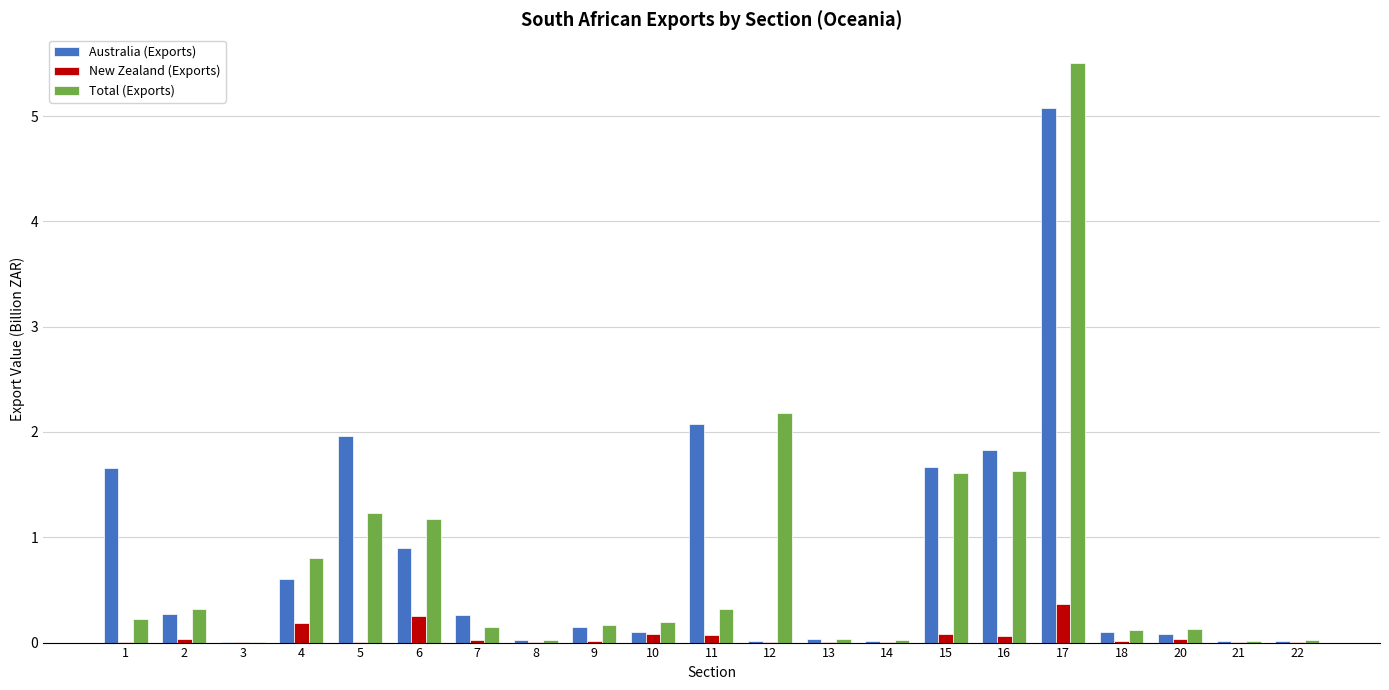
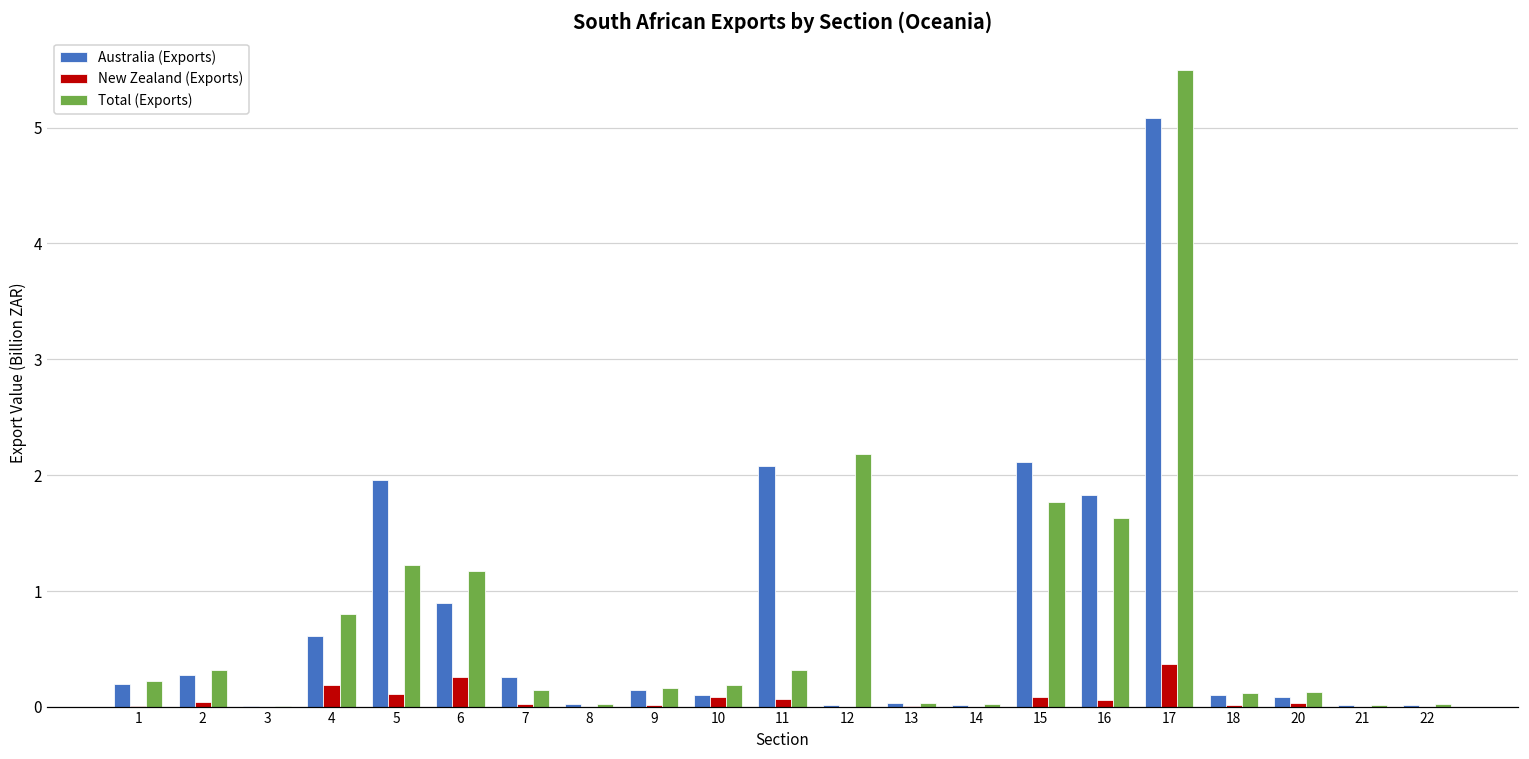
  {
    "Australia (Exports)": {
-     "1": 1.66,
+     "1": 0.20,
      "2": 0.27,
      "4": 0.61,
      "5": 1.96,
      "6": 0.90,
      "7": 0.26,
      "8": 0.03,
      "9": 0.14,
      "10": 0.10,
      "11": 2.08,
      "13": 0.03,
-     "15": 1.67,
+     "15": 2.11,
      "16": 1.83,
      "17": 5.08,
      "18": 0.10,
      "20": 0.08
    },
    "New Zealand (Exports)": {
      "2": 0.04,
      "4": 0.19,
-     "5": 0.01,
+     "5": 0.11,
      "6": 0.26,
      "10": 0.08,
      "11": 0.07,
      "15": 0.08,
      "16": 0.06,
      "17": 0.37,
      "20": 0.04
    },
    "Total (Exports)": {
      "1": 0.22,
      "2": 0.32,
      "4": 0.81,
      "5": 1.23,
      "6": 1.17,
      "7": 0.15,
      "8": 0.03,
      "9": 0.17,
      "10": 0.19,
      "11": 0.32,
      "12": 2.18,
      "13": 0.04,
-     "15": 1.61,
+     "15": 1.77,
      "16": 1.63,
      "17": 5.50,
      "18": 0.12,
      "20": 0.13,
      "22": 0.02
    }
  }
